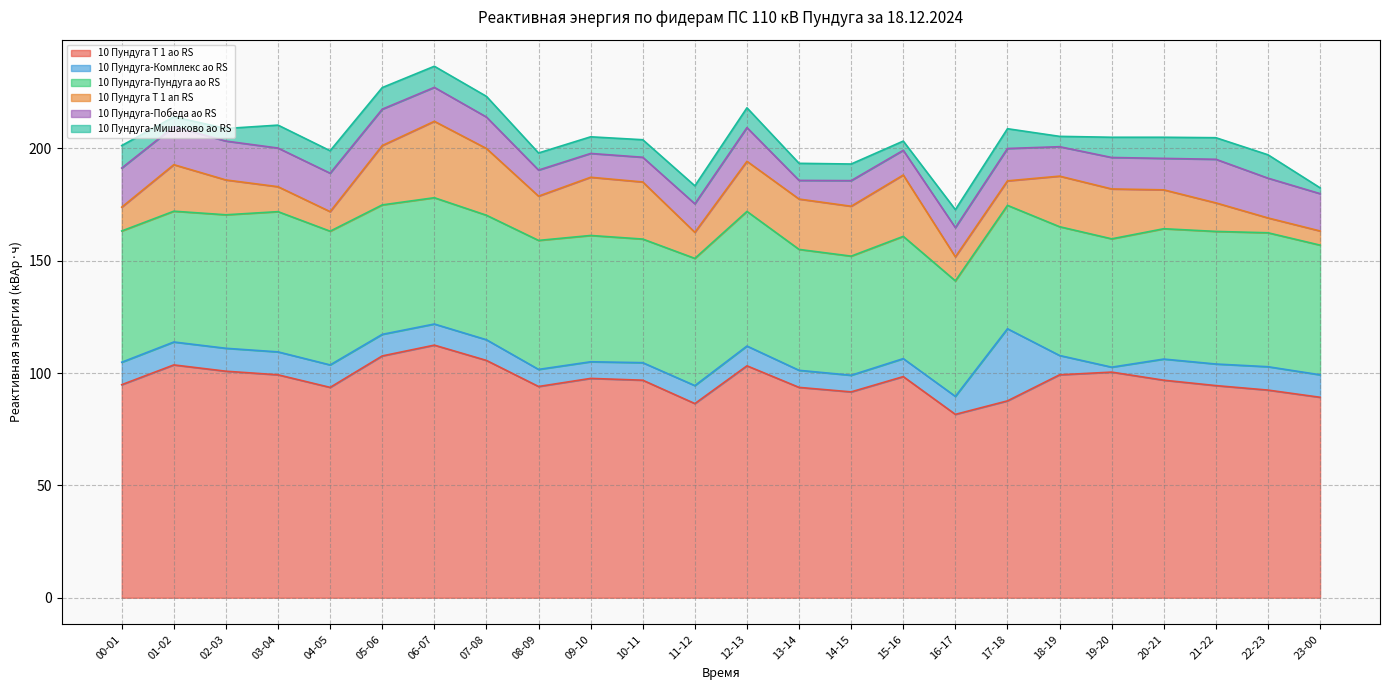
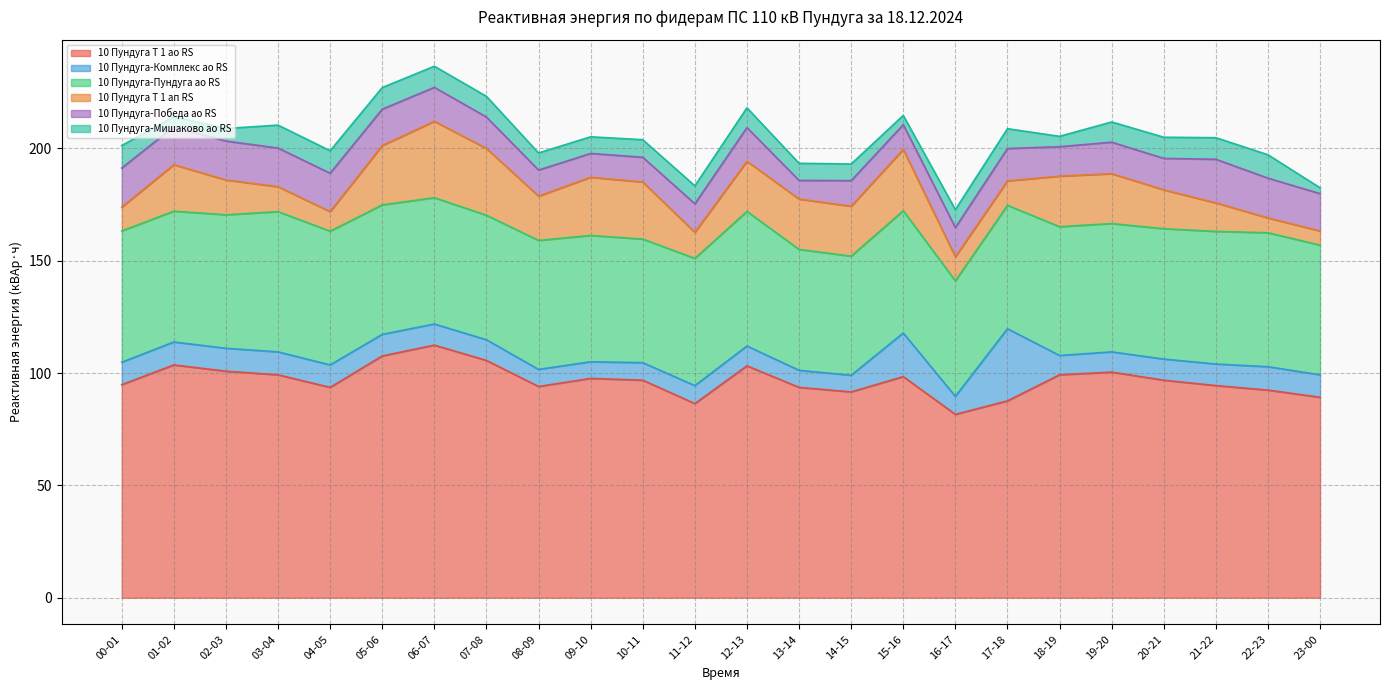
  {
    "10 Пундуга-Комплекс ао RS": {
      "00-01": 10,
      "01-02": 10,
      "02-03": 10,
      "03-04": 10,
      "04-05": 10,
      "05-06": 10,
      "06-07": 9,
      "07-08": 9,
      "08-09": 8,
      "09-10": 7,
      "10-11": 8,
      "11-12": 8,
      "12-13": 9,
      "13-14": 8,
      "14-15": 7,
-     "15-16": 8,
+     "15-16": 19,
      "16-17": 8,
      "17-18": 32,
      "18-19": 9,
-     "19-20": 2,
+     "19-20": 9,
      "20-21": 9,
      "21-22": 10,
      "22-23": 10,
      "23-00": 10
    },
    "10 Пундуга-Победа ао RS": {
      "00-01": 17,
      "02-03": 17,
      "03-04": 17,
      "04-05": 17,
      "05-06": 16,
      "06-07": 15,
      "07-08": 14,
      "08-09": 12,
      "09-10": 11,
      "10-11": 11,
      "11-12": 13,
      "12-13": 15,
      "13-14": 8,
      "14-15": 11,
      "15-16": 11,
      "16-17": 13,
      "17-18": 14,
      "18-19": 13,
      "19-20": 14,
      "20-21": 14,
      "21-22": 19,
      "22-23": 18,
      "23-00": 17
    }
  }
